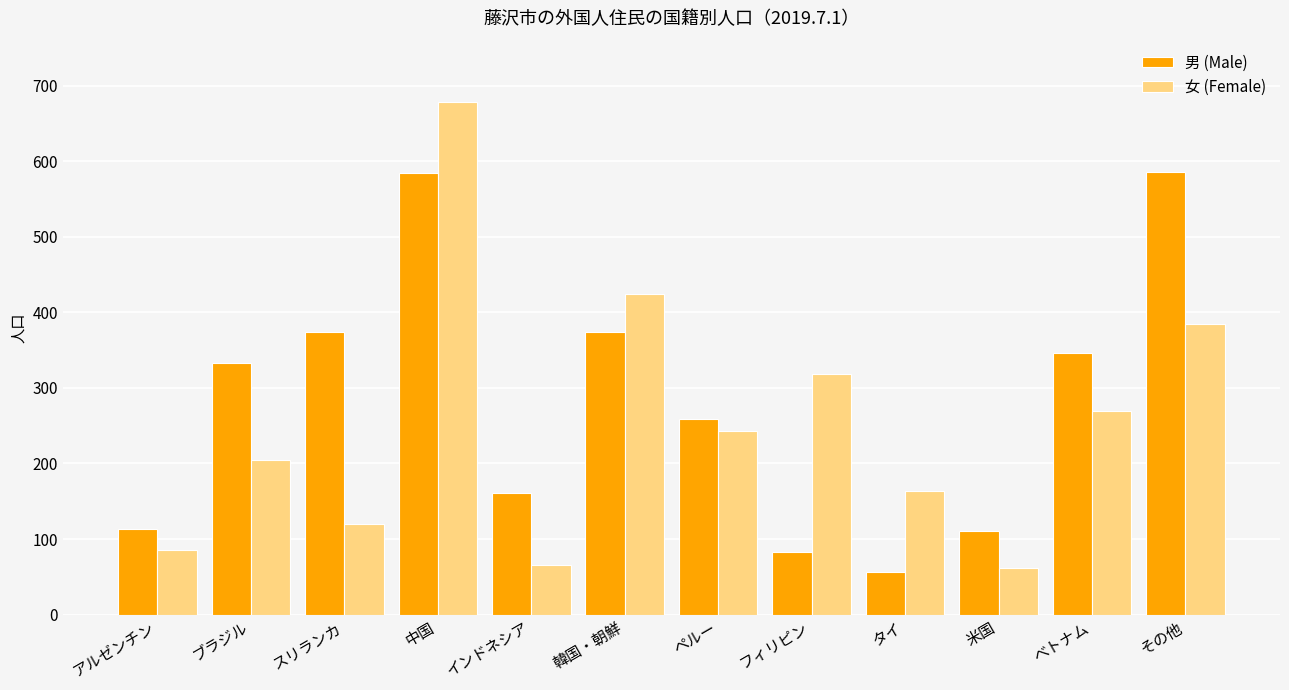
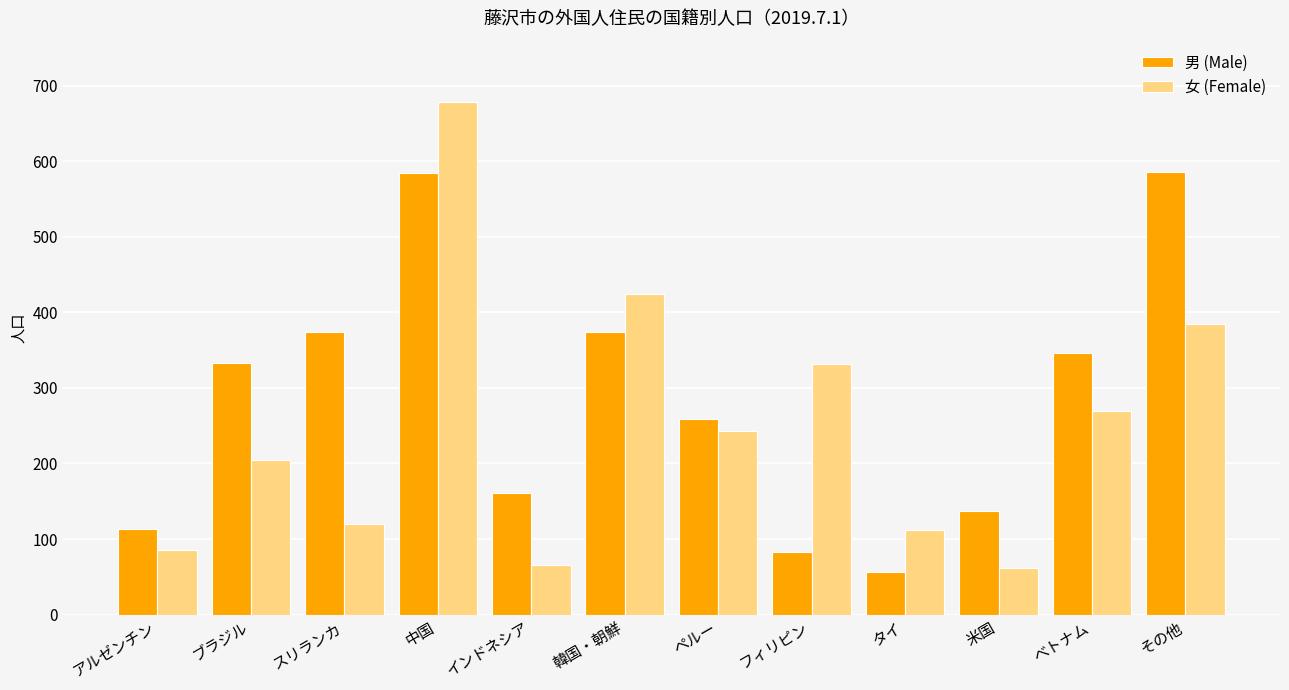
  {
    "男 (Male)": {
      "アルゼンチン": 110,
      "ブラジル": 330,
      "スリランカ": 370,
      "中国": 580,
      "インドネシア": 160,
      "韓国・朝鮮": 370,
      "ペルー": 260,
      "フィリピン": 80,
      "タイ": 60,
-     "米国": 110,
+     "米国": 140,
      "べトナム": 350,
      "その他": 590
    },
    "女 (Female)": {
      "アルゼンチン": 90,
      "ブラジル": 200,
      "スリランカ": 120,
      "中国": 680,
      "インドネシア": 70,
      "韓国・朝鮮": 420,
      "ペルー": 240,
-     "フィリピン": 320,
-     "タイ": 160,
+     "フィリピン": 330,
+     "タイ": 110,
      "米国": 60,
      "べトナム": 270,
      "その他": 390
    }
  }
